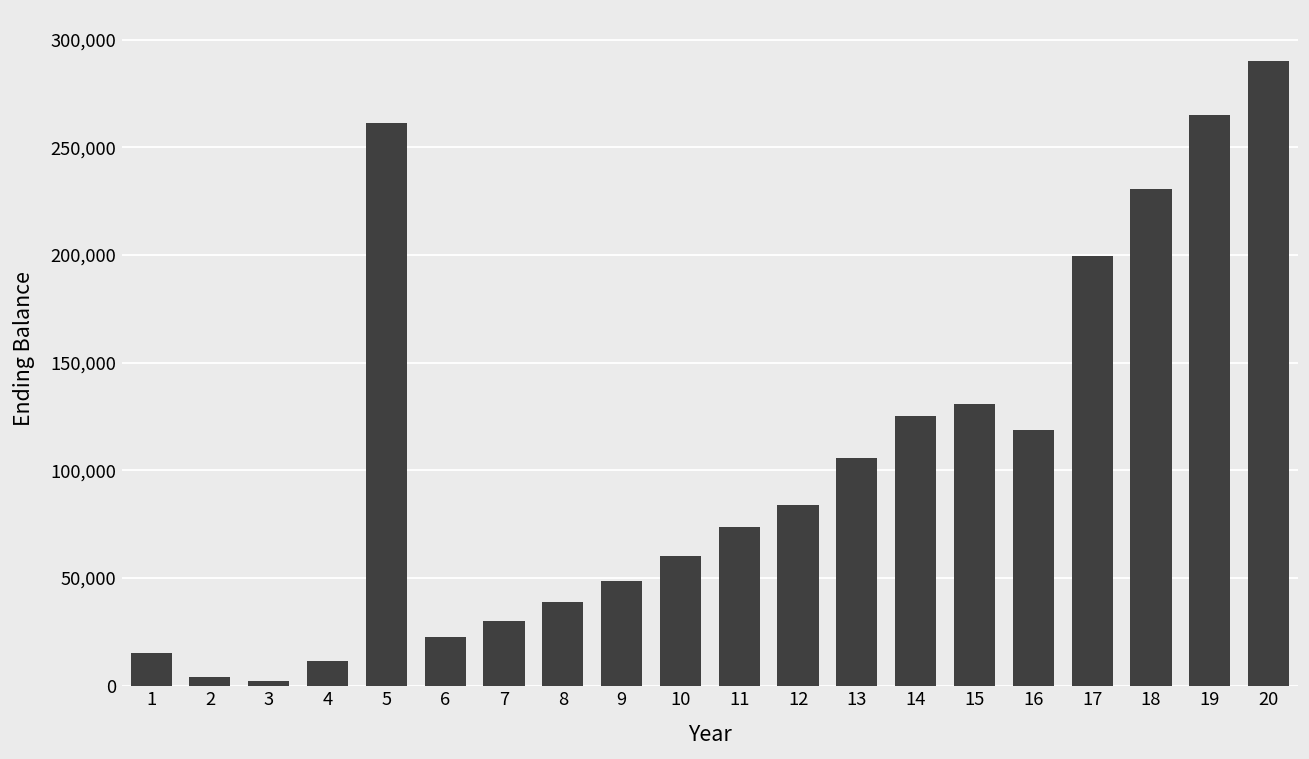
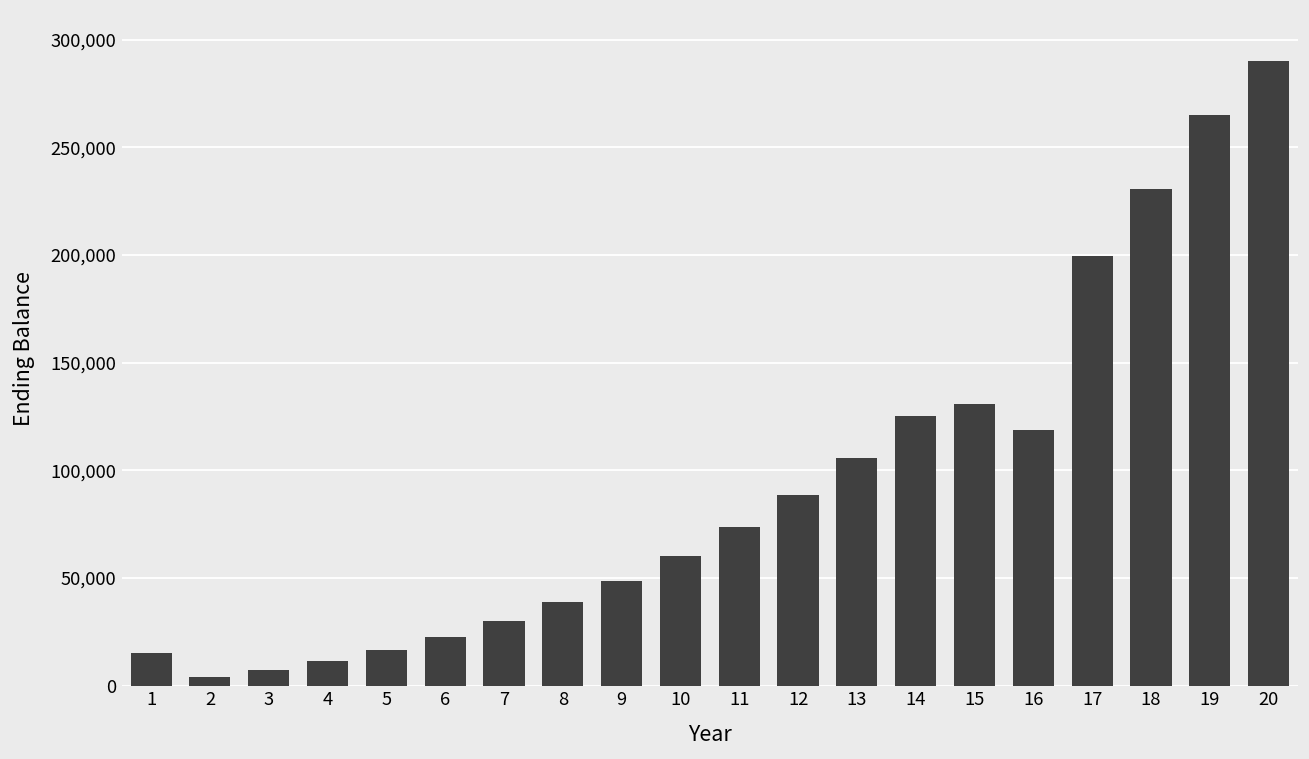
  {
    "1": "15,000",
    "2": "4,000",
-   "3": "2,000",
+   "3": "7,000",
    "4": "12,000",
-   "5": "261,000",
+   "5": "17,000",
    "6": "23,000",
    "7": "30,000",
    "8": "39,000",
    "9": "49,000",
    "10": "60,000",
    "11": "73,000",
-   "12": "84,000",
+   "12": "89,000",
    "13": "106,000",
    "14": "125,000",
    "15": "131,000",
    "16": "118,000",
    "17": "199,000",
    "18": "231,000",
    "19": "265,000",
    "20": "290,000"
  }
